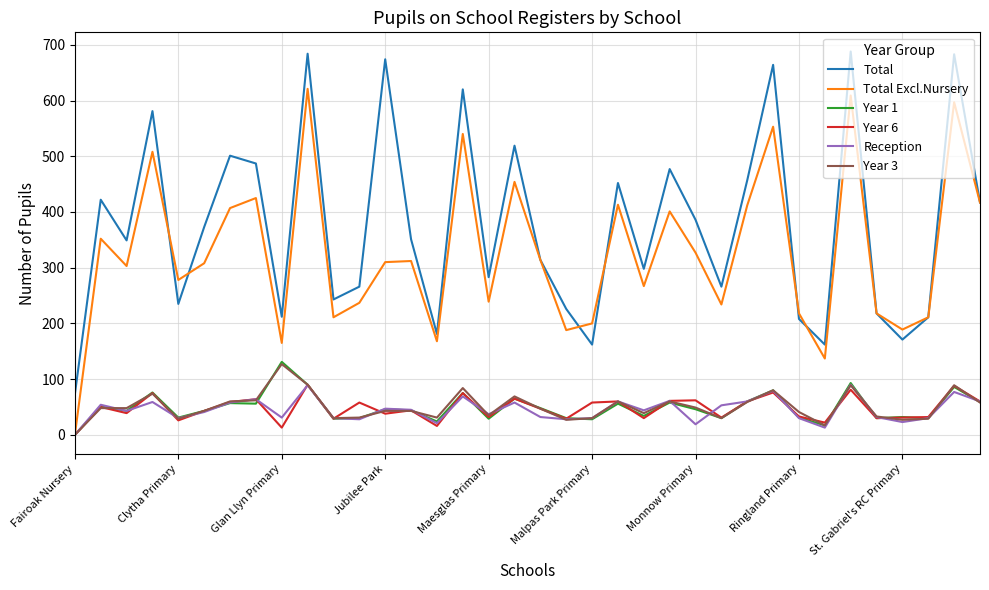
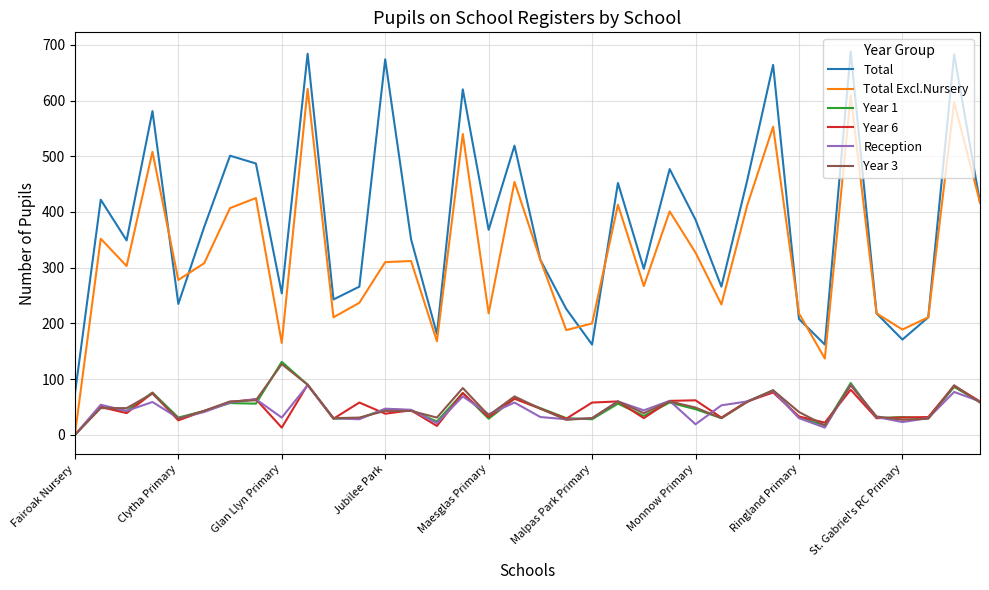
  {
    "Total": {
      "Fairoak Nursery": 70,
      "Clytha Primary": 240,
-     "Glan Llyn Primary": 210,
+     "Glan Llyn Primary": 250,
      "Jubilee Park": 670,
-     "Maesglas Primary": 280,
+     "Maesglas Primary": 370,
      "Malpas Park Primary": 160,
      "Monnow Primary": 390,
      "Ringland Primary": 210,
      "St. Gabriel's RC Primary": 170
    },
    "Total Excl.Nursery": {
      "Clytha Primary": 280,
      "Glan Llyn Primary": 170,
      "Jubilee Park": 310,
-     "Maesglas Primary": 240,
+     "Maesglas Primary": 220,
      "Malpas Park Primary": 200,
      "Monnow Primary": 330,
      "Ringland Primary": 220,
      "St. Gabriel's RC Primary": 190
    },
    "Year 6": {
      "Glan Llyn Primary": 10,
      "Jubilee Park": 40,
      "Malpas Park Primary": 60,
      "Monnow Primary": 60
    },
    "Reception": {
      "Glan Llyn Primary": 30,
      "Monnow Primary": 20
    },
    "Year 3": {
      "Ringland Primary": 40
    }
  }
